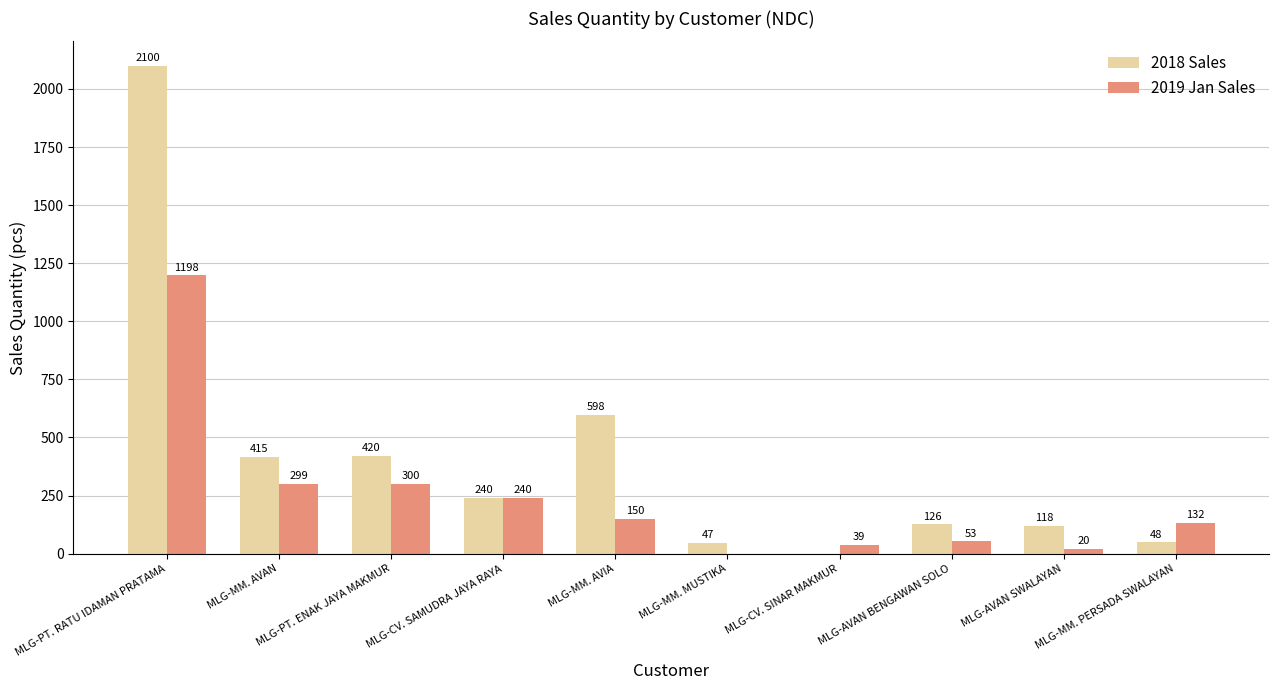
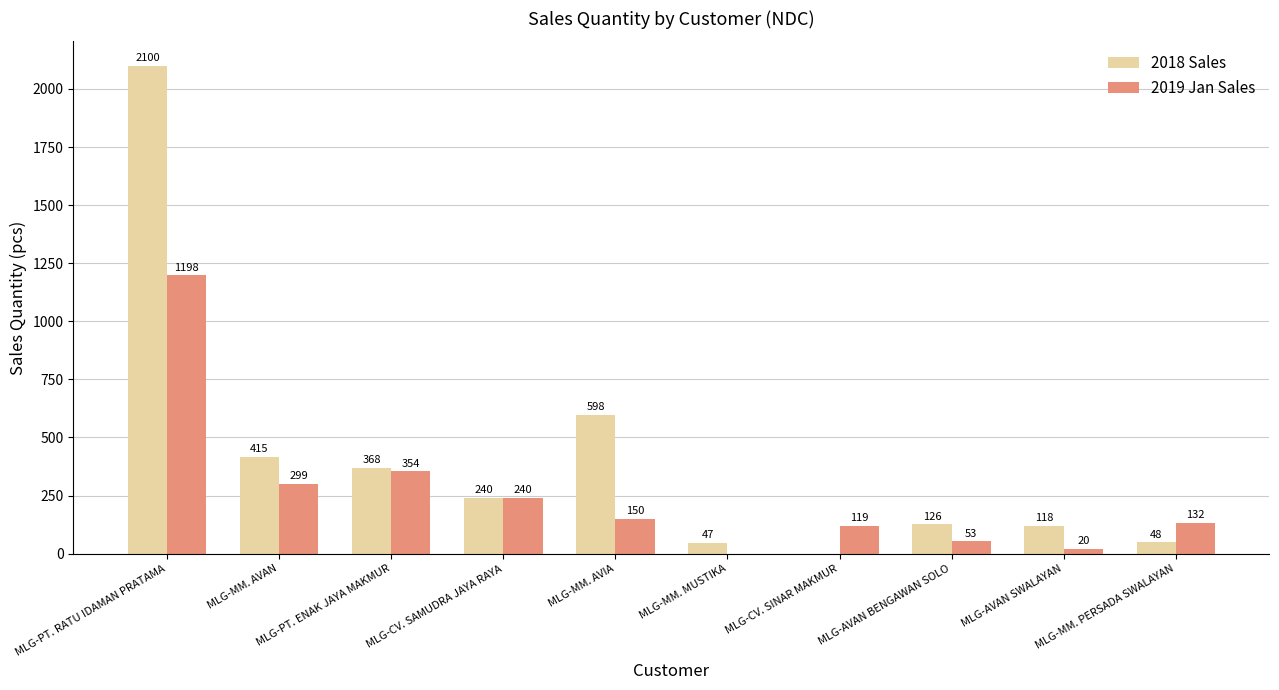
  {
    "2018 Sales": {
      "MLG-PT. RATU IDAMAN PRATAMA": 2100,
      "MLG-MM. AVAN": 415,
-     "MLG-PT. ENAK JAYA MAKMUR": 420,
+     "MLG-PT. ENAK JAYA MAKMUR": 368,
      "MLG-CV. SAMUDRA JAYA RAYA": 240,
      "MLG-MM. AVIA": 598,
      "MLG-MM. MUSTIKA": 47,
      "MLG-AVAN BENGAWAN SOLO": 126,
      "MLG-AVAN SWALAYAN": 118,
      "MLG-MM. PERSADA SWALAYAN": 48
    },
    "2019 Jan Sales": {
      "MLG-PT. RATU IDAMAN PRATAMA": 1198,
      "MLG-MM. AVAN": 299,
-     "MLG-PT. ENAK JAYA MAKMUR": 300,
+     "MLG-PT. ENAK JAYA MAKMUR": 354,
      "MLG-CV. SAMUDRA JAYA RAYA": 240,
      "MLG-MM. AVIA": 150,
-     "MLG-CV. SINAR MAKMUR": 39,
+     "MLG-CV. SINAR MAKMUR": 119,
      "MLG-AVAN BENGAWAN SOLO": 53,
      "MLG-AVAN SWALAYAN": 20,
      "MLG-MM. PERSADA SWALAYAN": 132
    }
  }
